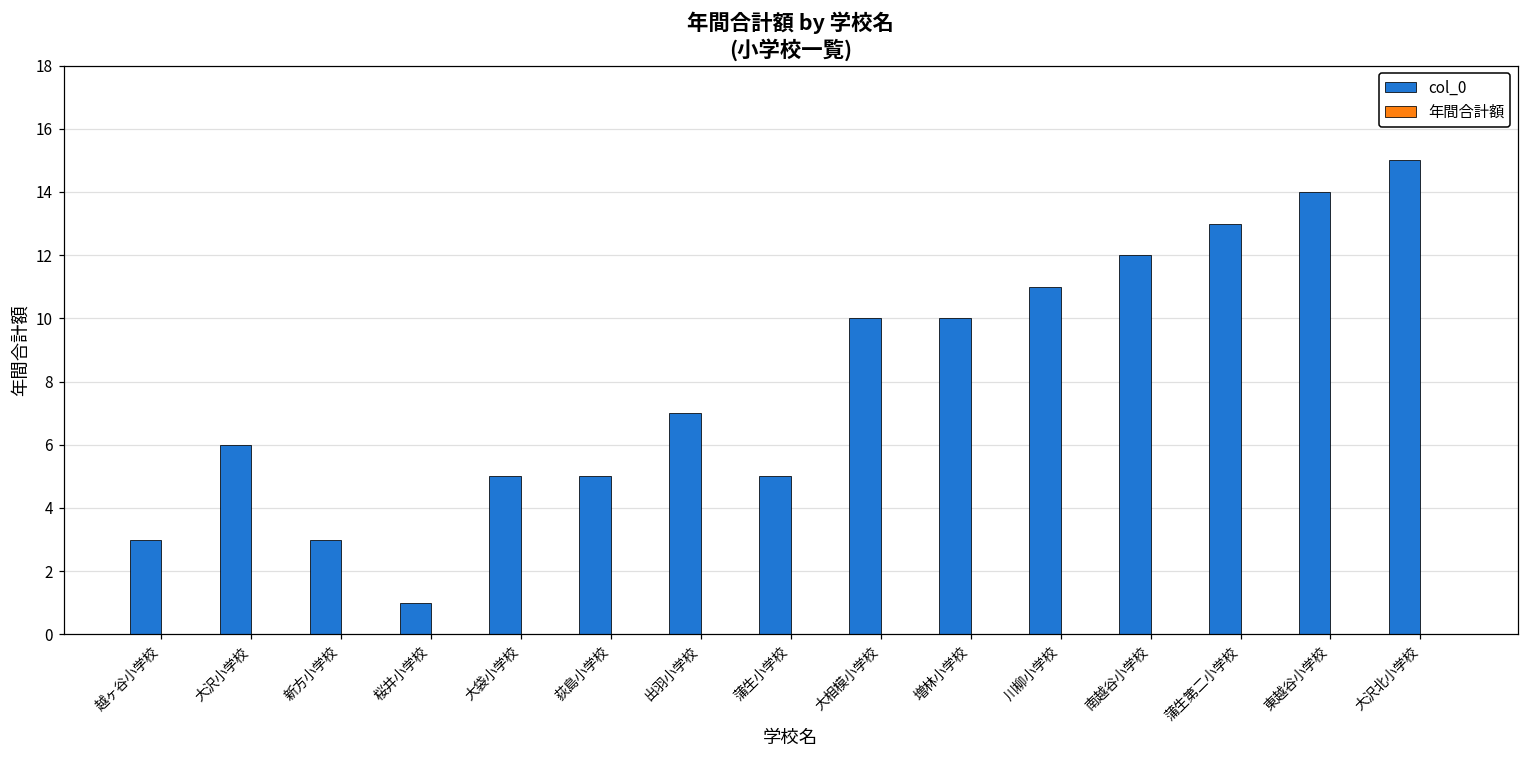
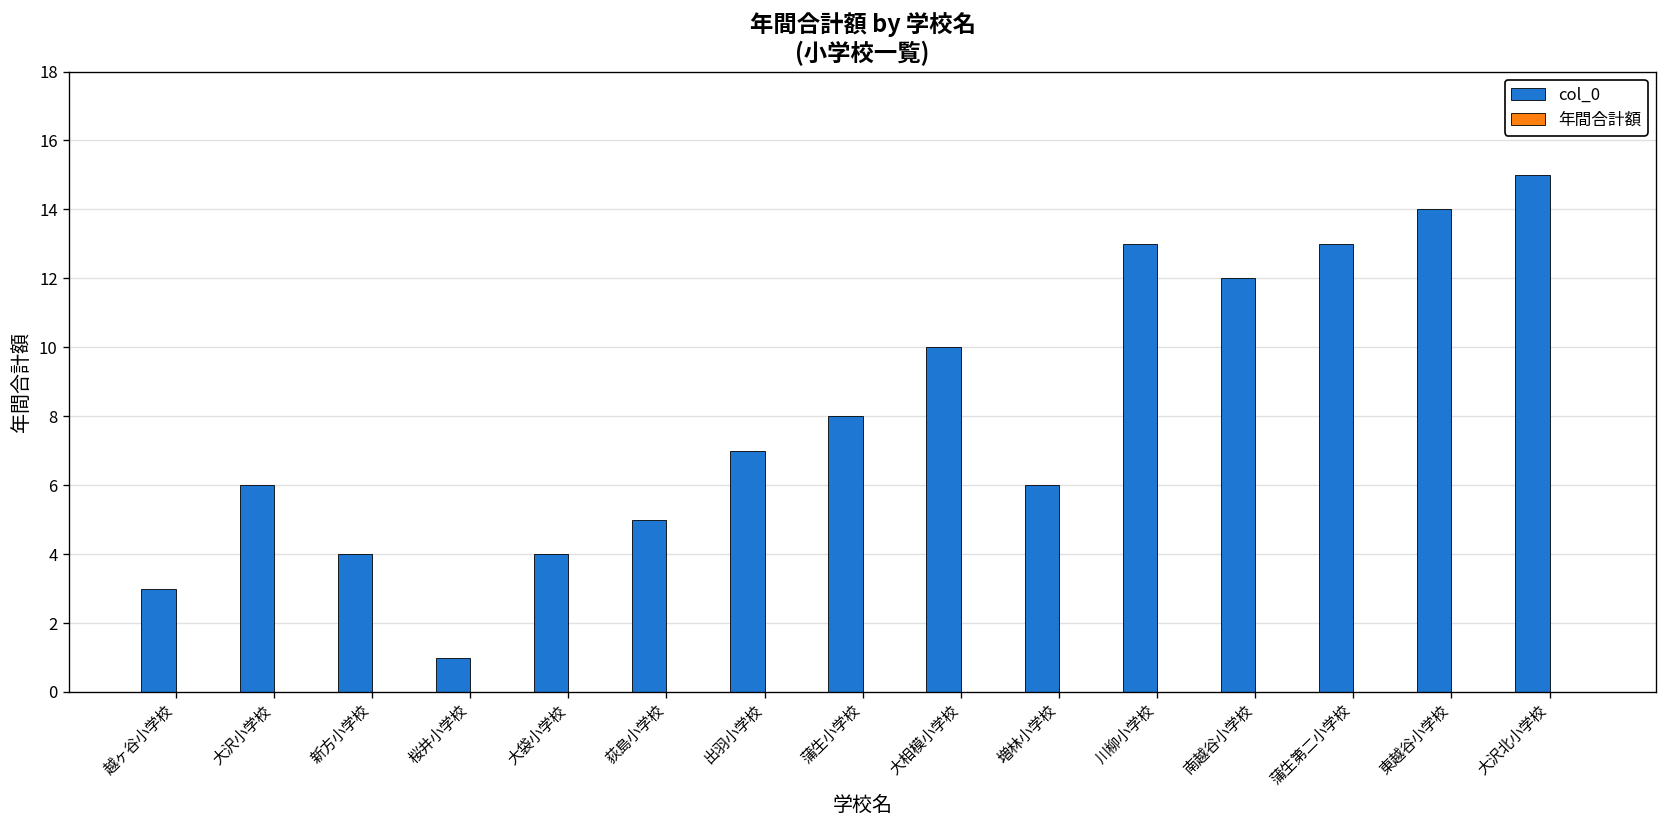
  {
    "col_0": {
      "越ヶ谷小学校": 3,
      "大沢小学校": 6,
-     "新方小学校": 3,
+     "新方小学校": 4,
      "桜井小学校": 1,
-     "大袋小学校": 5,
+     "大袋小学校": 4,
      "荻島小学校": 5,
      "出羽小学校": 7,
-     "蒲生小学校": 5,
+     "蒲生小学校": 8,
      "大相模小学校": 10,
-     "増林小学校": 10,
-     "川柳小学校": 11,
+     "増林小学校": 6,
+     "川柳小学校": 13,
      "南越谷小学校": 12,
      "蒲生第二小学校": 13,
      "東越谷小学校": 14,
      "大沢北小学校": 15
    },
    "年間合計額": {
      "越ヶ谷小学校": 0,
      "大沢小学校": 0,
      "新方小学校": 0,
      "桜井小学校": 0,
      "大袋小学校": 0,
      "荻島小学校": 0,
      "出羽小学校": 0,
      "蒲生小学校": 0,
      "大相模小学校": 0,
      "増林小学校": 0,
      "川柳小学校": 0,
      "南越谷小学校": 0,
      "蒲生第二小学校": 0,
      "東越谷小学校": 0,
      "大沢北小学校": 0
    }
  }
